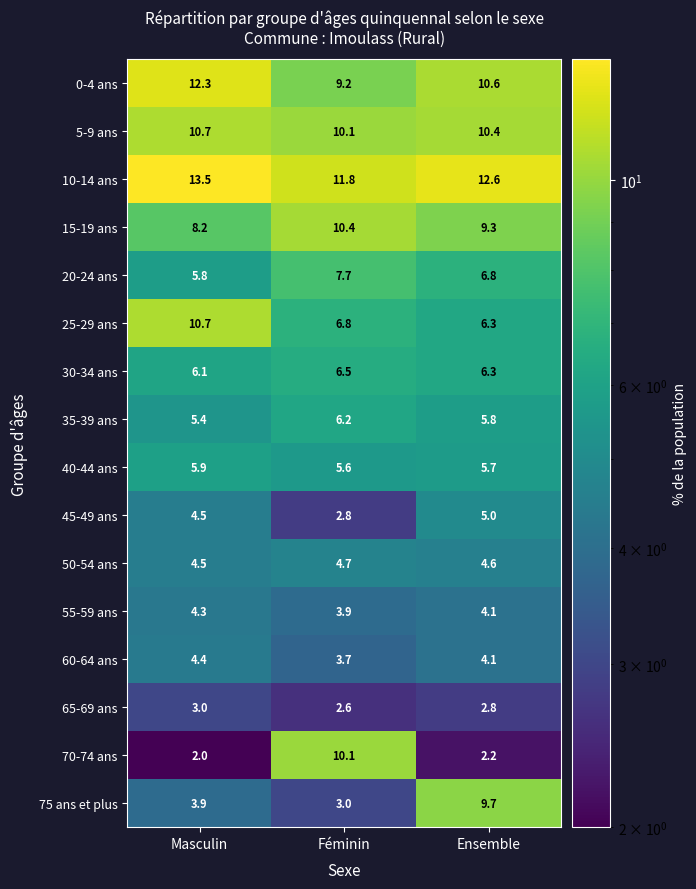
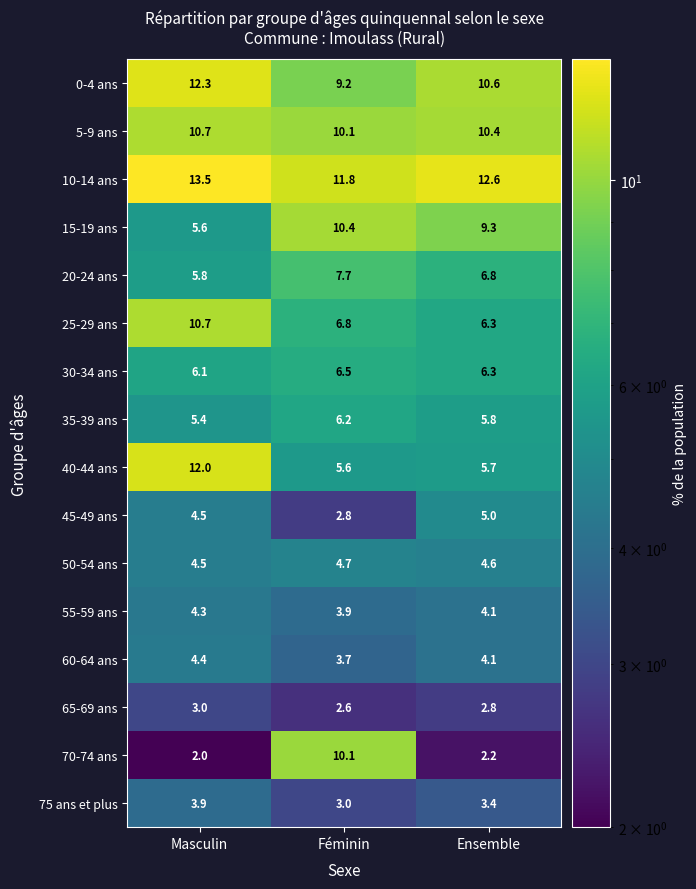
  {
    "0-4 ans": {
      "Masculin": 12.3,
      "Féminin": 9.2,
      "Ensemble": 10.6
    },
    "5-9 ans": {
      "Masculin": 10.7,
      "Féminin": 10.1,
      "Ensemble": 10.4
    },
    "10-14 ans": {
      "Masculin": 13.5,
      "Féminin": 11.8,
      "Ensemble": 12.6
    },
    "15-19 ans": {
-     "Masculin": 8.2,
+     "Masculin": 5.6,
      "Féminin": 10.4,
      "Ensemble": 9.3
    },
    "20-24 ans": {
      "Masculin": 5.8,
      "Féminin": 7.7,
      "Ensemble": 6.8
    },
    "25-29 ans": {
      "Masculin": 10.7,
      "Féminin": 6.8,
      "Ensemble": 6.3
    },
    "30-34 ans": {
      "Masculin": 6.1,
      "Féminin": 6.5,
      "Ensemble": 6.3
    },
    "35-39 ans": {
      "Masculin": 5.4,
      "Féminin": 6.2,
      "Ensemble": 5.8
    },
    "40-44 ans": {
-     "Masculin": 5.9,
+     "Masculin": 12.0,
      "Féminin": 5.6,
      "Ensemble": 5.7
    },
    "45-49 ans": {
      "Masculin": 4.5,
      "Féminin": 2.8,
      "Ensemble": 5.0
    },
    "50-54 ans": {
      "Masculin": 4.5,
      "Féminin": 4.7,
      "Ensemble": 4.6
    },
    "55-59 ans": {
      "Masculin": 4.3,
      "Féminin": 3.9,
      "Ensemble": 4.1
    },
    "60-64 ans": {
      "Masculin": 4.4,
      "Féminin": 3.7,
      "Ensemble": 4.1
    },
    "65-69 ans": {
      "Masculin": 3.0,
      "Féminin": 2.6,
      "Ensemble": 2.8
    },
    "70-74 ans": {
      "Masculin": 2.0,
      "Féminin": 10.1,
      "Ensemble": 2.2
    },
    "75 ans et plus": {
      "Masculin": 3.9,
      "Féminin": 3.0,
-     "Ensemble": 9.7
+     "Ensemble": 3.4
    }
  }
